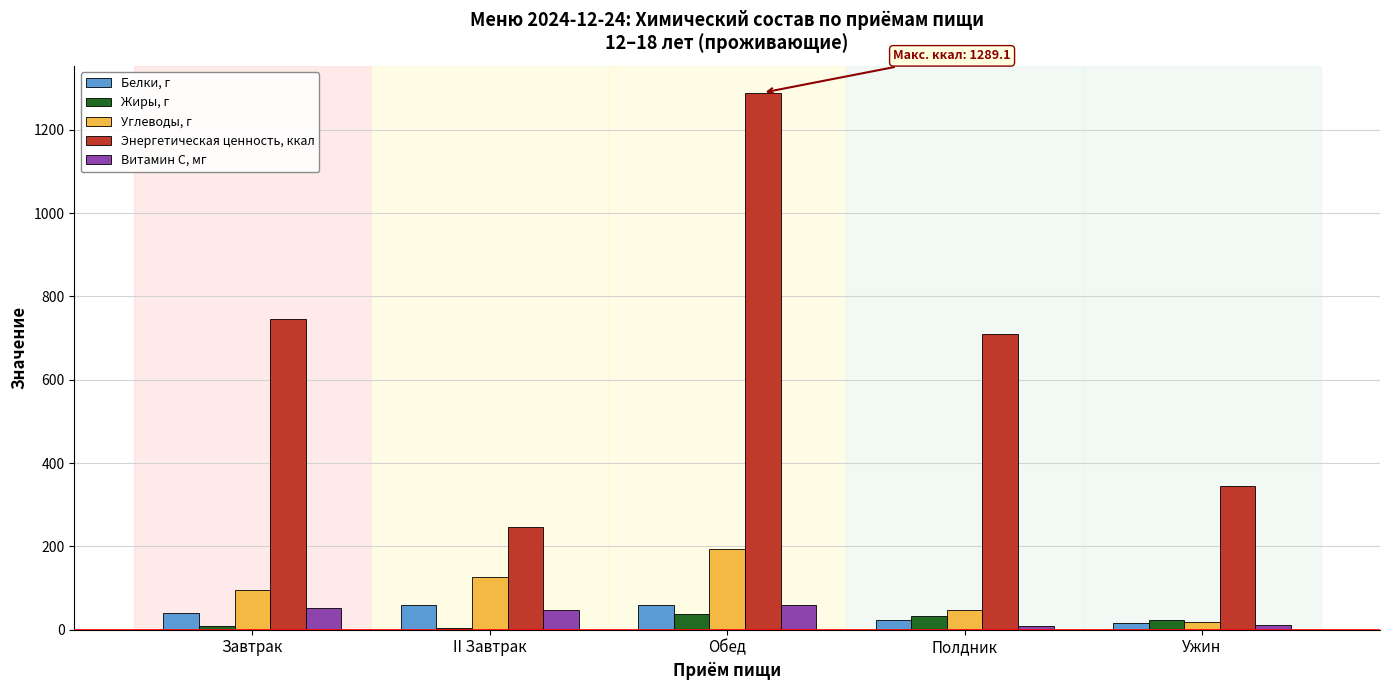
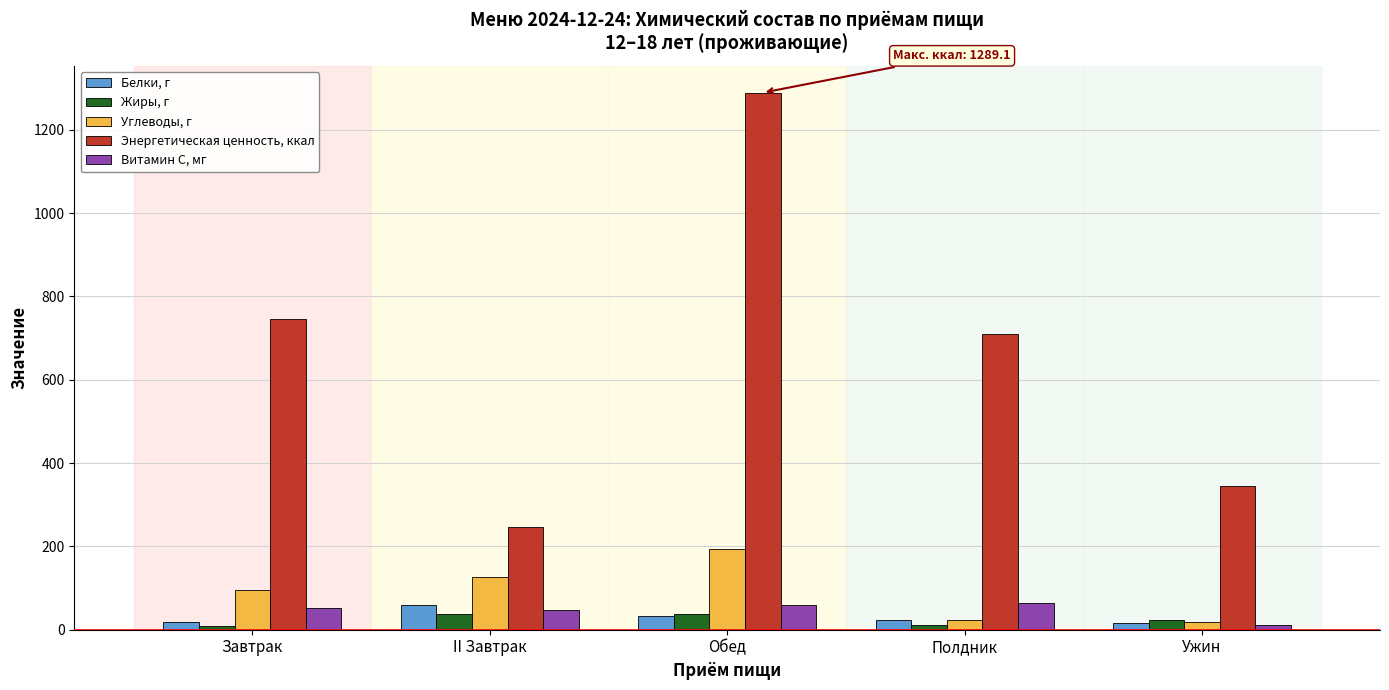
  {
    "Белки, г": {
-     "Завтрак": 40,
+     "Завтрак": 20,
      "II Завтрак": 60,
-     "Обед": 60,
+     "Обед": 30,
      "Полдник": 20,
      "Ужин": 20
    },
    "Жиры, г": {
      "Завтрак": 10,
-     "II Завтрак": 0,
+     "II Завтрак": 40,
      "Обед": 40,
-     "Полдник": 30,
+     "Полдник": 10,
      "Ужин": 20
    },
    "Углеводы, г": {
      "Завтрак": 100,
      "II Завтрак": 130,
      "Обед": 190,
-     "Полдник": 50,
+     "Полдник": 20,
      "Ужин": 20
    },
    "Энергетическая ценность, ккал": {
      "Завтрак": 750,
      "II Завтрак": 250,
      "Полдник": 710,
      "Ужин": 350
    },
    "Витамин С, мг": {
      "Завтрак": 50,
      "II Завтрак": 50,
      "Обед": 60,
-     "Полдник": 10,
+     "Полдник": 60,
      "Ужин": 10
    }
  }
